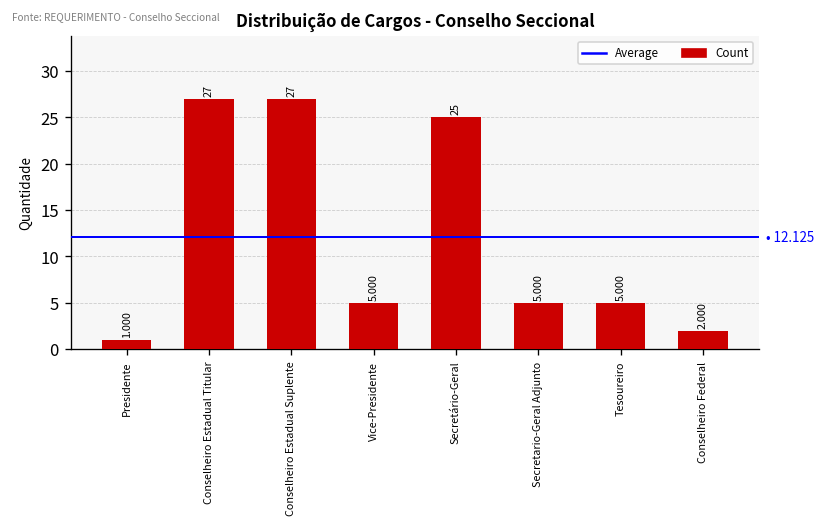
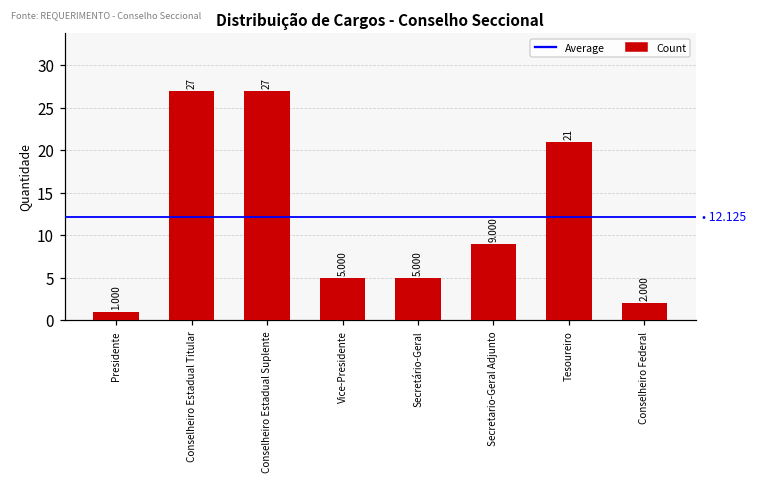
  {
    "Presidente": 1.000,
    "Conselheiro Estadual Titular": 27,
    "Conselheiro Estadual Suplente": 27,
    "Vice-Presidente": 5.000,
-   "Secretário-Geral": 25,
-   "Secretario-Geral Adjunto": 5.000,
-   "Tesoureiro": 5.000,
+   "Secretário-Geral": 5.000,
+   "Secretario-Geral Adjunto": 9.000,
+   "Tesoureiro": 21,
    "Conselheiro Federal": 2.000
  }
